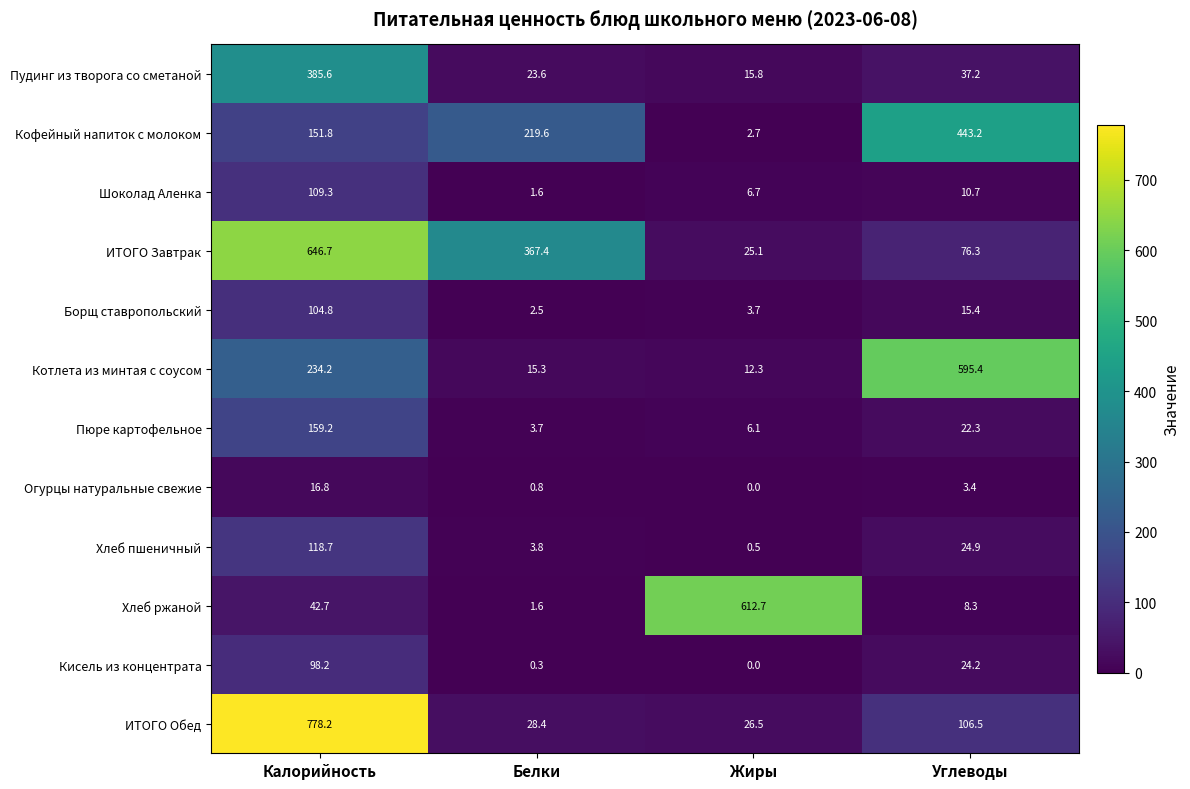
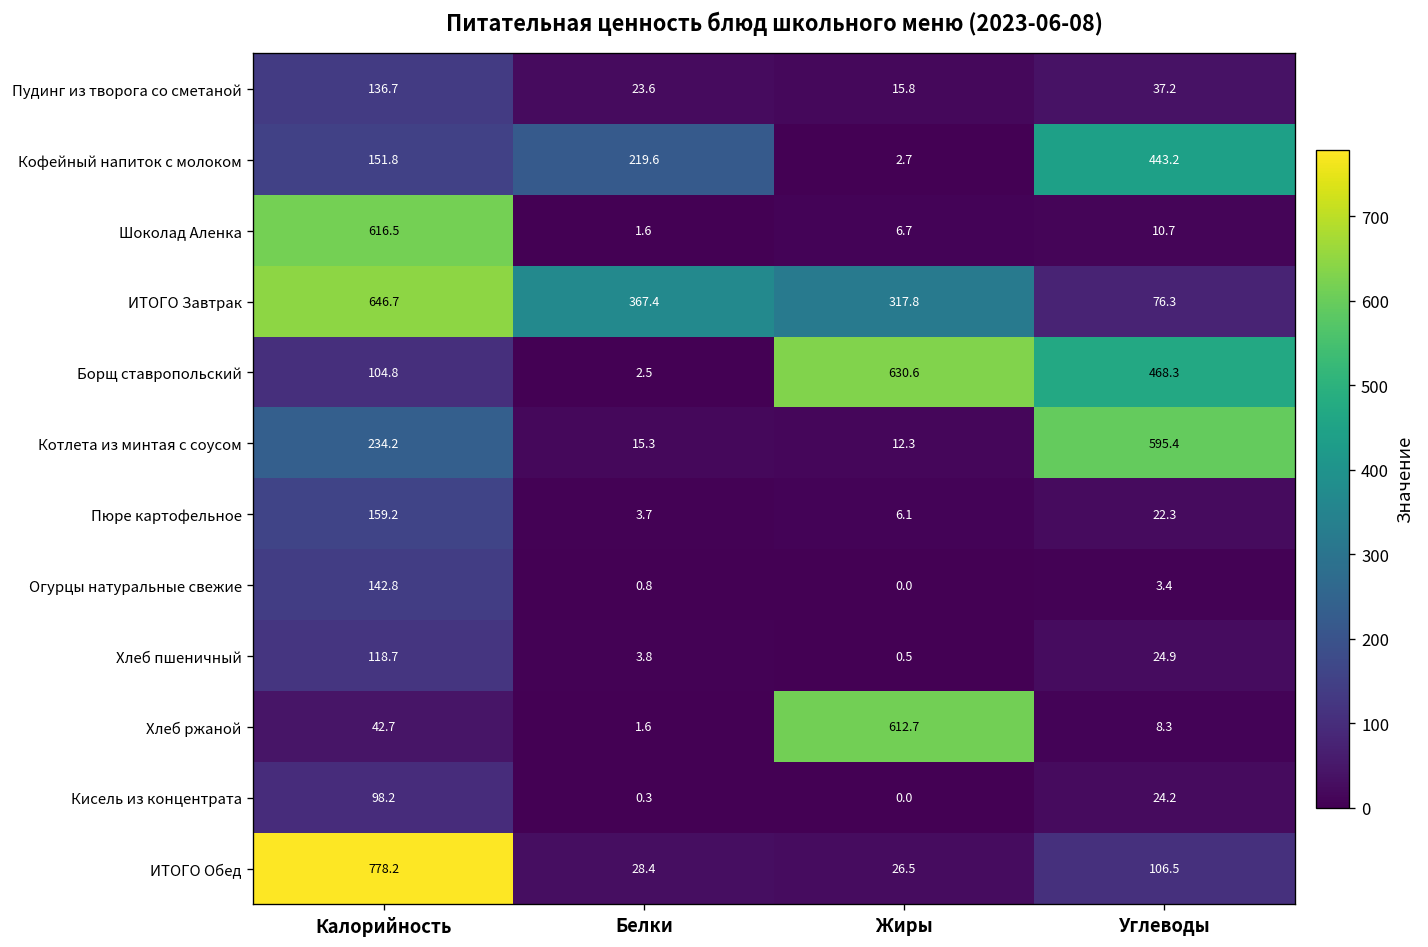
  {
    "Пудинг из творога со сметаной": {
-     "Калорийность": 385.6,
+     "Калорийность": 136.7,
      "Белки": 23.6,
      "Жиры": 15.8,
      "Углеводы": 37.2
    },
    "Кофейный напиток с молоком": {
      "Калорийность": 151.8,
      "Белки": 219.6,
      "Жиры": 2.7,
      "Углеводы": 443.2
    },
    "Шоколад Аленка": {
-     "Калорийность": 109.3,
+     "Калорийность": 616.5,
      "Белки": 1.6,
      "Жиры": 6.7,
      "Углеводы": 10.7
    },
    "ИТОГО Завтрак": {
      "Калорийность": 646.7,
      "Белки": 367.4,
-     "Жиры": 25.1,
+     "Жиры": 317.8,
      "Углеводы": 76.3
    },
    "Борщ ставропольский": {
      "Калорийность": 104.8,
      "Белки": 2.5,
-     "Жиры": 3.7,
-     "Углеводы": 15.4
+     "Жиры": 630.6,
+     "Углеводы": 468.3
    },
    "Котлета из минтая с соусом": {
      "Калорийность": 234.2,
      "Белки": 15.3,
      "Жиры": 12.3,
      "Углеводы": 595.4
    },
    "Пюре картофельное": {
      "Калорийность": 159.2,
      "Белки": 3.7,
      "Жиры": 6.1,
      "Углеводы": 22.3
    },
    "Огурцы натуральные свежие": {
-     "Калорийность": 16.8,
+     "Калорийность": 142.8,
      "Белки": 0.8,
      "Жиры": 0.0,
      "Углеводы": 3.4
    },
    "Хлеб пшеничный": {
      "Калорийность": 118.7,
      "Белки": 3.8,
      "Жиры": 0.5,
      "Углеводы": 24.9
    },
    "Хлеб ржаной": {
      "Калорийность": 42.7,
      "Белки": 1.6,
      "Жиры": 612.7,
      "Углеводы": 8.3
    },
    "Кисель из концентрата": {
      "Калорийность": 98.2,
      "Белки": 0.3,
      "Жиры": 0.0,
      "Углеводы": 24.2
    },
    "ИТОГО Обед": {
      "Калорийность": 778.2,
      "Белки": 28.4,
      "Жиры": 26.5,
      "Углеводы": 106.5
    }
  }
